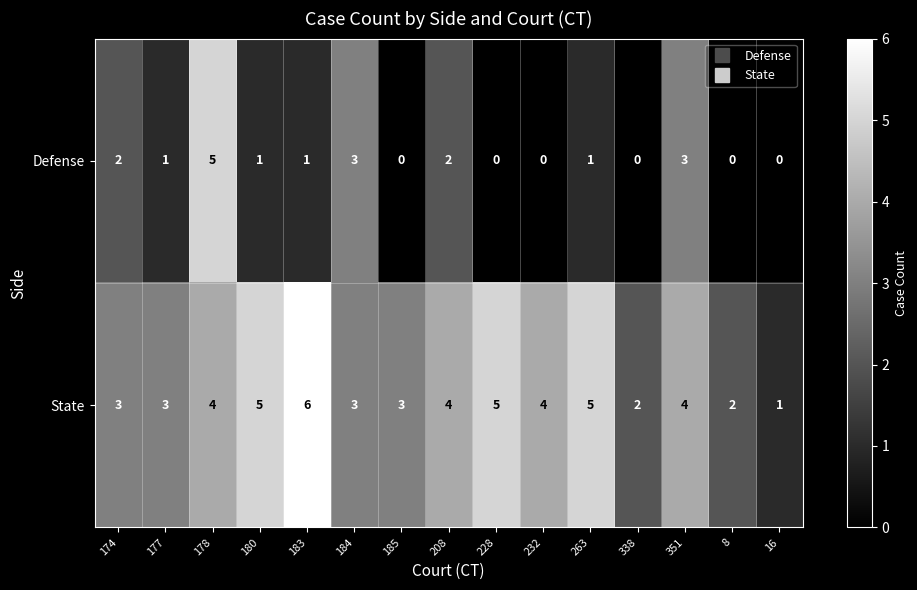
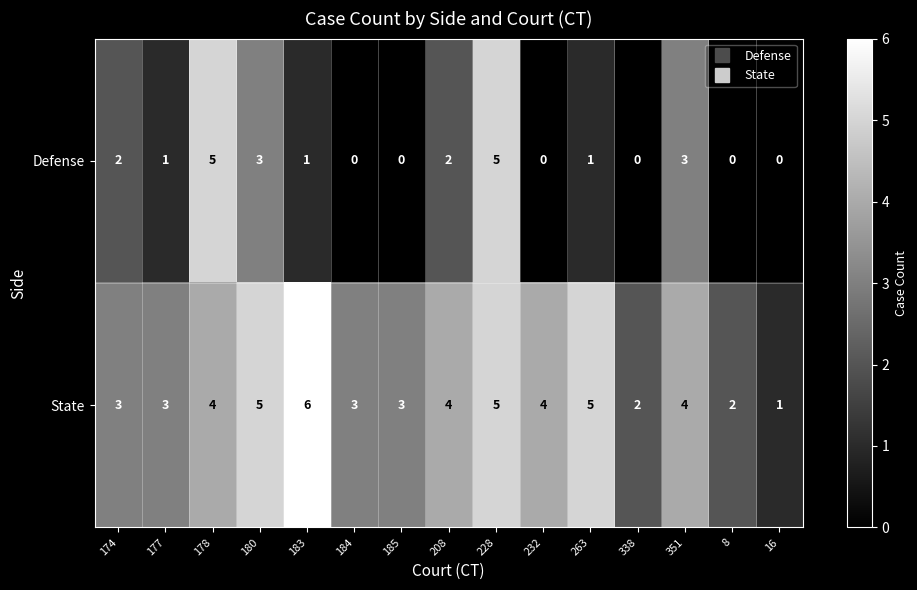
  {
    "Defense": {
      "174": 2,
      "177": 1,
      "178": 5,
-     "180": 1,
+     "180": 3,
      "183": 1,
-     "184": 3,
+     "184": 0,
      "185": 0,
      "208": 2,
-     "228": 0,
+     "228": 5,
      "232": 0,
      "263": 1,
      "338": 0,
      "351": 3,
      "8": 0,
      "16": 0
    },
    "State": {
      "174": 3,
      "177": 3,
      "178": 4,
      "180": 5,
      "183": 6,
      "184": 3,
      "185": 3,
      "208": 4,
      "228": 5,
      "232": 4,
      "263": 5,
      "338": 2,
      "351": 4,
      "8": 2,
      "16": 1
    }
  }
